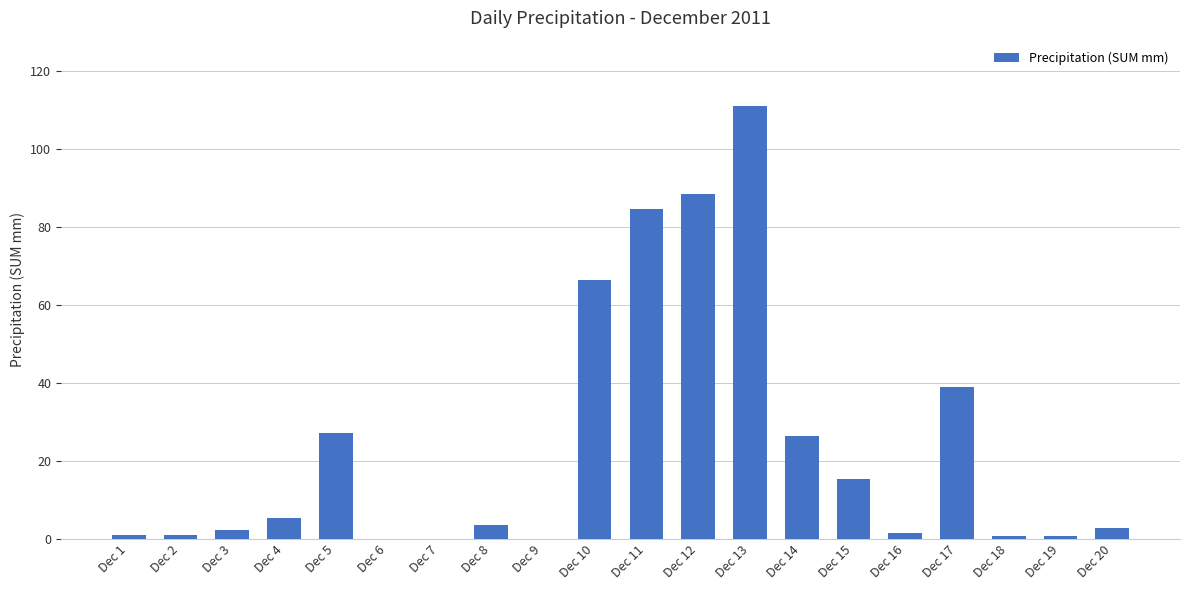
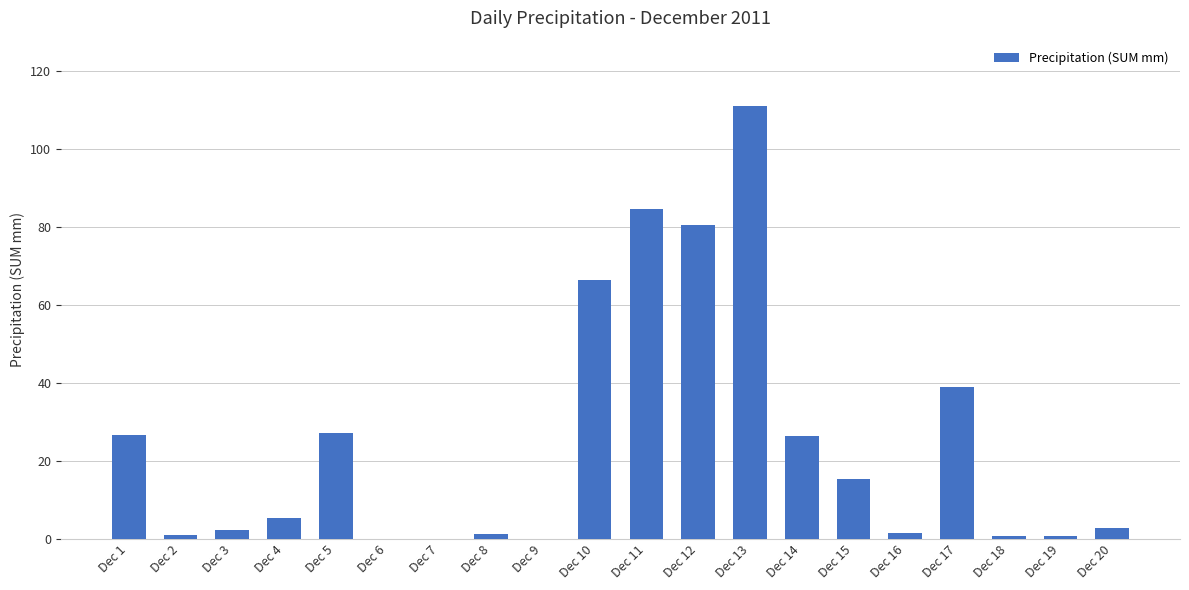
  {
-   "Dec 1": 1,
+   "Dec 1": 27,
    "Dec 2": 1,
    "Dec 3": 2,
    "Dec 4": 5,
    "Dec 5": 27,
    "Dec 6": 0,
    "Dec 7": 0,
-   "Dec 8": 3,
+   "Dec 8": 1,
    "Dec 9": 0,
    "Dec 10": 66,
    "Dec 11": 85,
-   "Dec 12": 89,
+   "Dec 12": 81,
    "Dec 13": 111,
    "Dec 14": 26,
    "Dec 15": 15,
    "Dec 16": 1,
    "Dec 17": 39,
    "Dec 19": 1,
    "Dec 20": 3
  }
